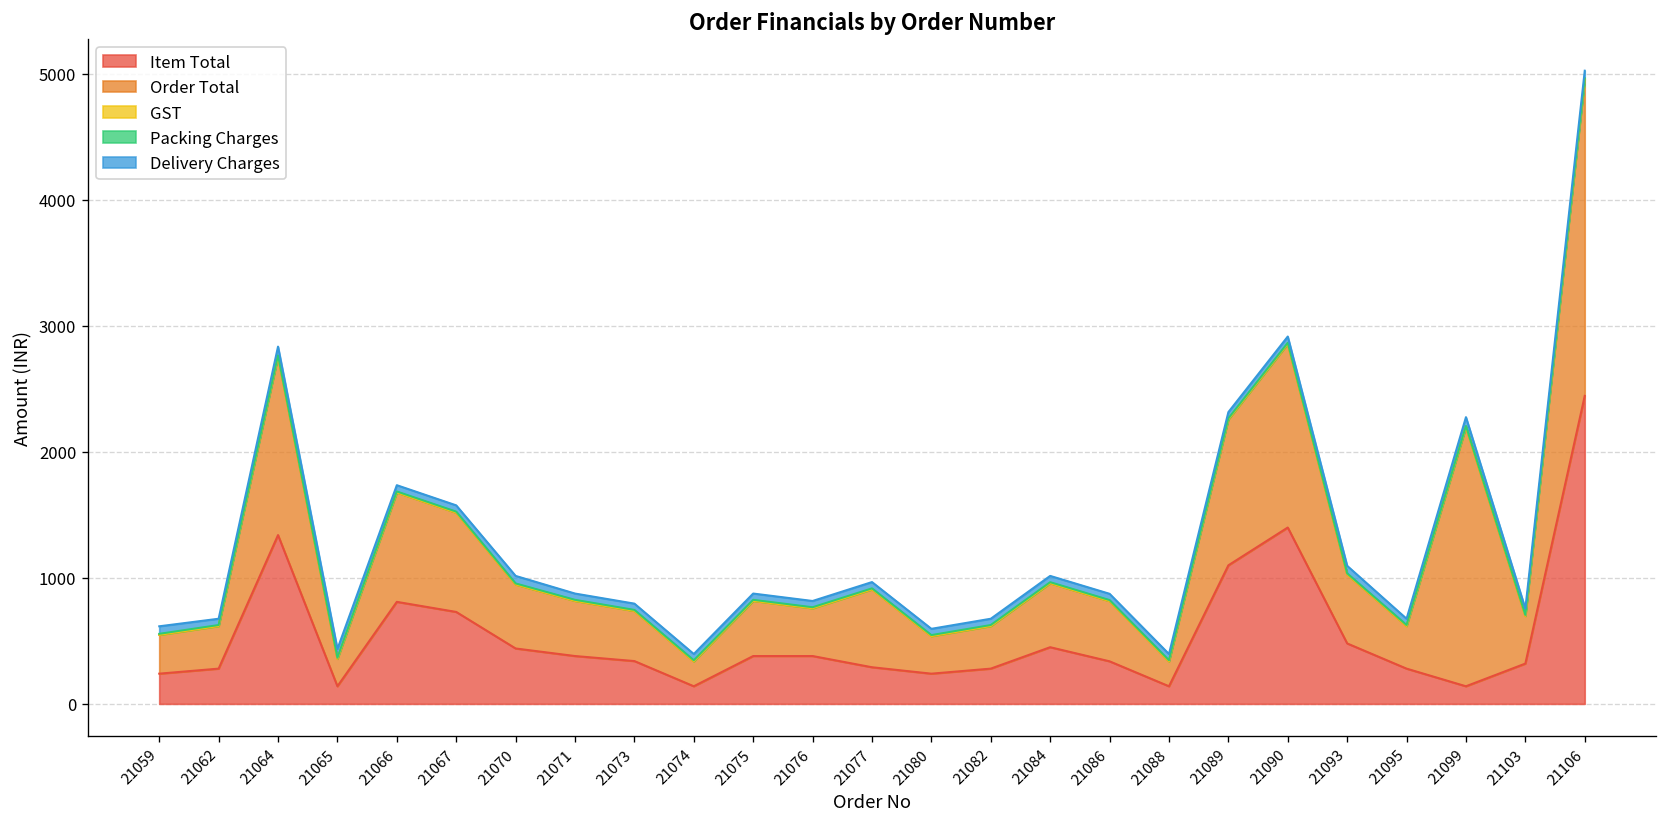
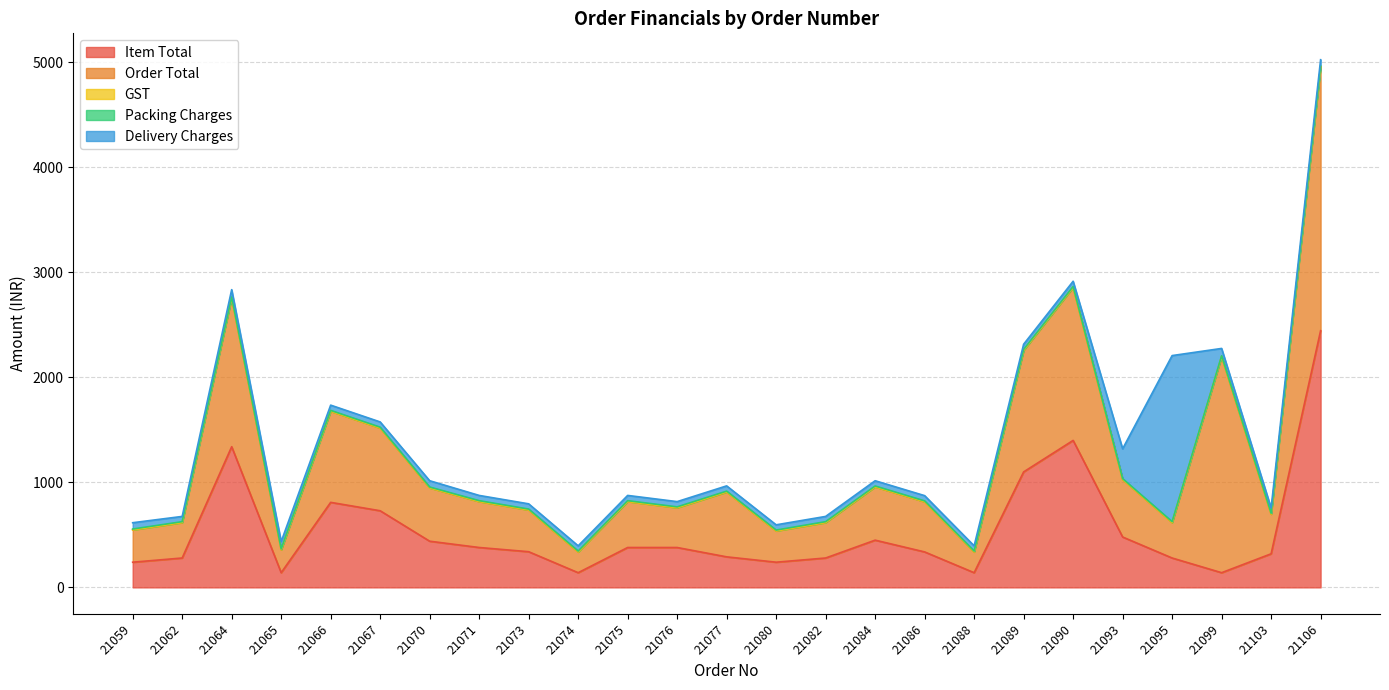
  {
    "Item Total": {
      "21059": 240,
      "21062": 280,
      "21064": 1340,
      "21065": 140,
      "21066": 810,
      "21067": 730,
      "21070": 440,
      "21071": 380,
      "21073": 340,
      "21074": 140,
      "21075": 380,
      "21076": 380,
      "21077": 290,
      "21080": 240,
      "21082": 280,
      "21084": 450,
      "21086": 340,
      "21088": 140,
      "21089": 1100,
      "21090": 1400,
      "21093": 480,
      "21095": 280,
      "21099": 140,
      "21103": 320,
      "21106": 2450
    },
    "Delivery Charges": {
      "21059": 60,
      "21062": 50,
      "21064": 70,
      "21065": 70,
      "21066": 50,
      "21067": 50,
      "21070": 60,
      "21071": 50,
      "21073": 50,
      "21074": 50,
      "21075": 50,
      "21076": 50,
      "21077": 50,
      "21080": 50,
      "21082": 50,
      "21084": 50,
      "21086": 50,
      "21088": 50,
      "21089": 50,
      "21090": 50,
-     "21093": 60,
-     "21095": 50,
+     "21093": 280,
+     "21095": 1580,
      "21099": 70,
      "21103": 50,
      "21106": 60
    }
  }
